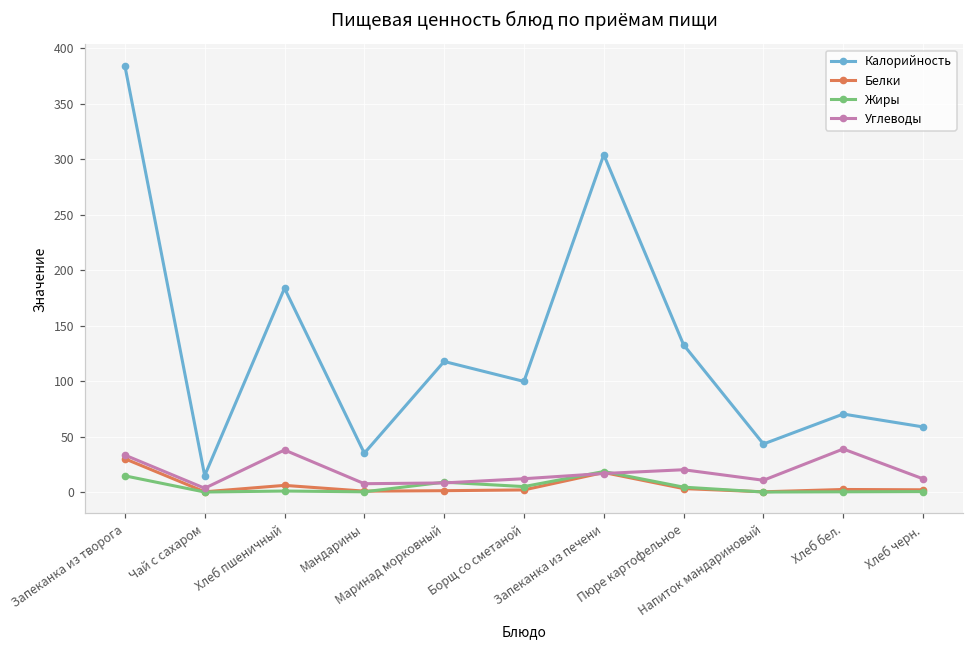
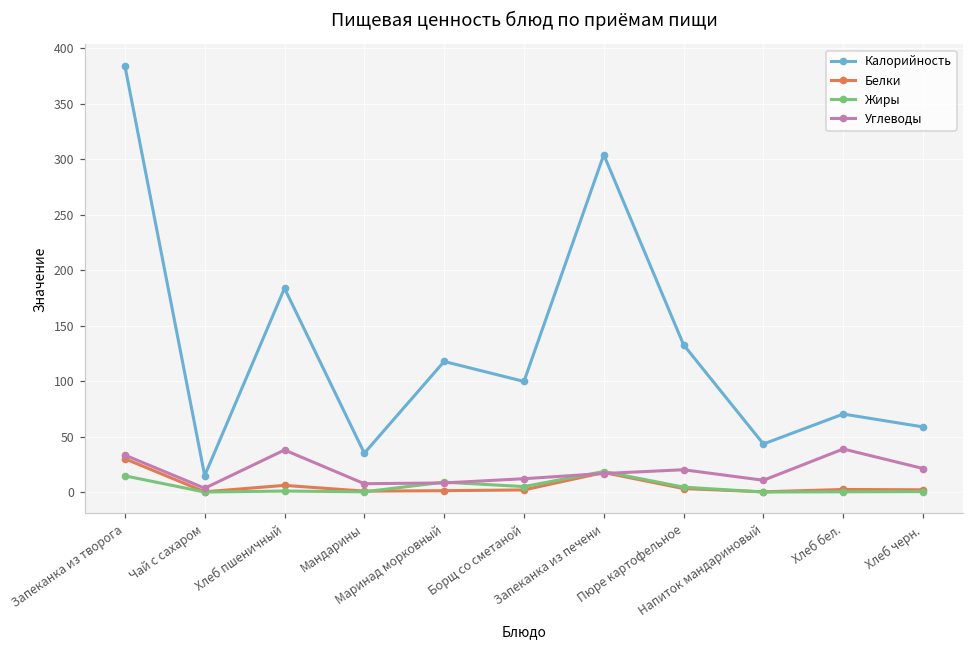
  {
    "Калорийность": {
      "Запеканка из творога": 384,
      "Чай с сахаром": 15,
      "Хлеб пшеничный": 184,
      "Мандарины": 35,
      "Маринад морковный": 118,
      "Борщ со сметаной": 100,
      "Запеканка из печени": 304,
      "Пюре картофельное": 133,
      "Напиток мандариновый": 43,
      "Хлеб бел.": 70,
      "Хлеб черн.": 59
    },
    "Белки": {
      "Запеканка из творога": 30,
      "Хлеб пшеничный": 6,
      "Маринад морковный": 1,
      "Борщ со сметаной": 2
    },
    "Жиры": {
      "Запеканка из творога": 15,
      "Хлеб пшеничный": 1,
      "Борщ со сметаной": 5
    },
    "Углеводы": {
      "Запеканка из творога": 33,
      "Чай с сахаром": 3,
      "Хлеб пшеничный": 38,
      "Мандарины": 8,
      "Борщ со сметаной": 12,
      "Пюре картофельное": 20,
      "Напиток мандариновый": 11,
      "Хлеб бел.": 39,
-     "Хлеб черн.": 12
+     "Хлеб черн.": 21
    }
  }
